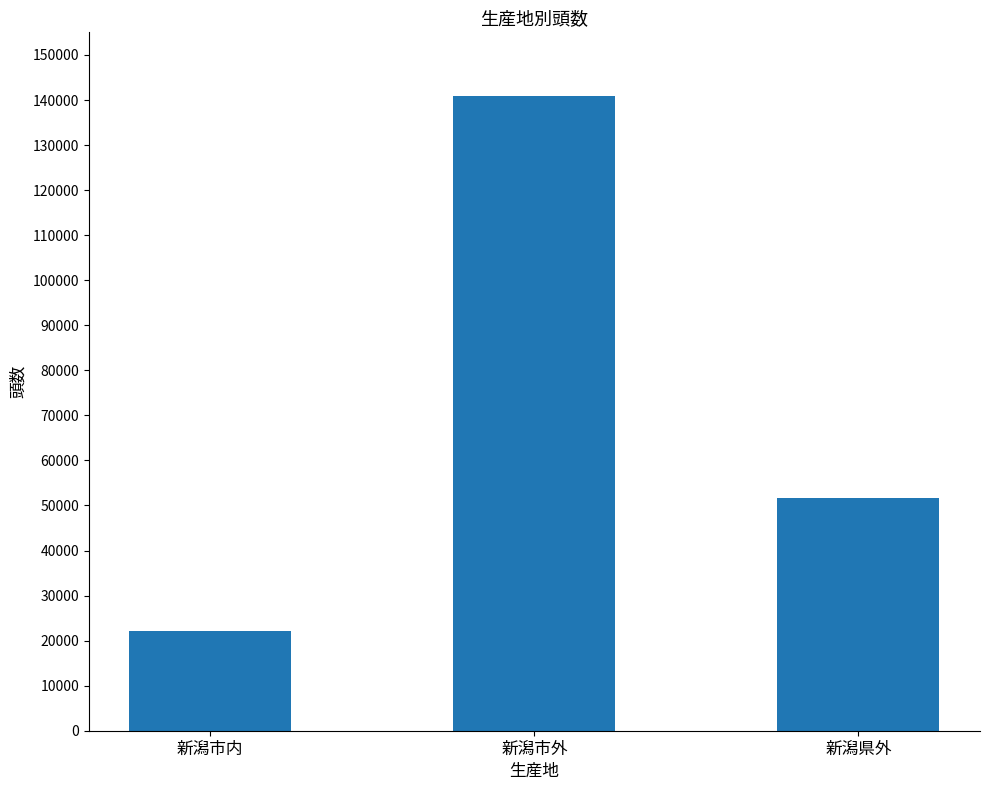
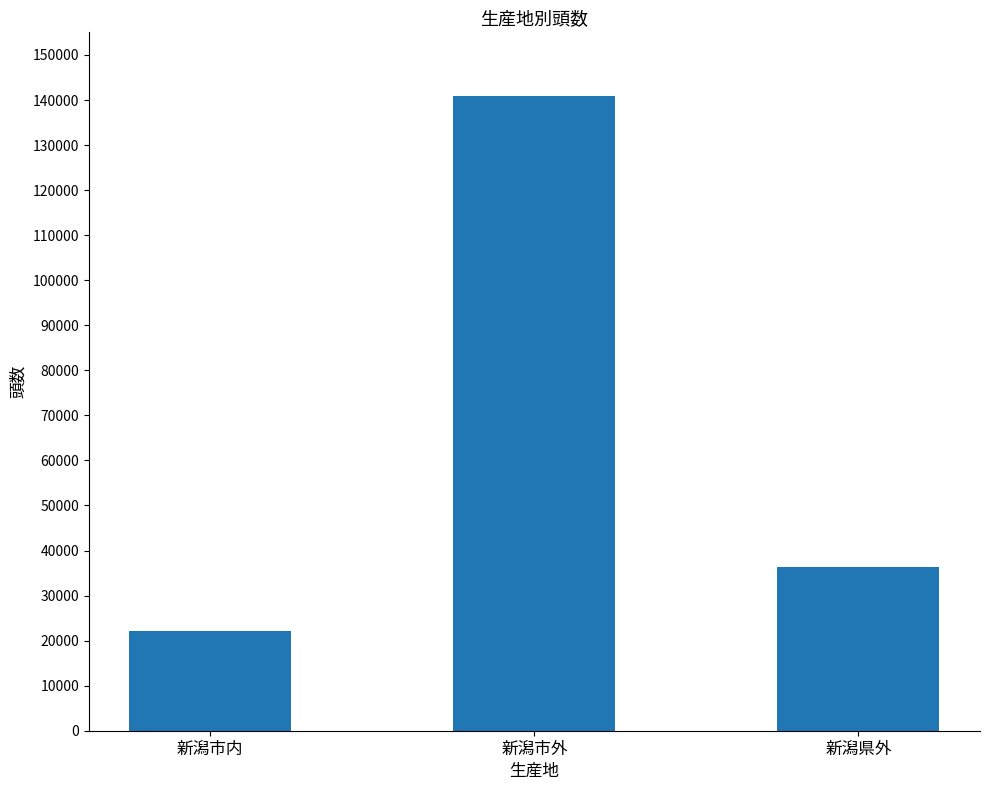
  {
    "新潟市内": 22000,
    "新潟市外": 141000,
-   "新潟県外": 52000
+   "新潟県外": 36000
  }
